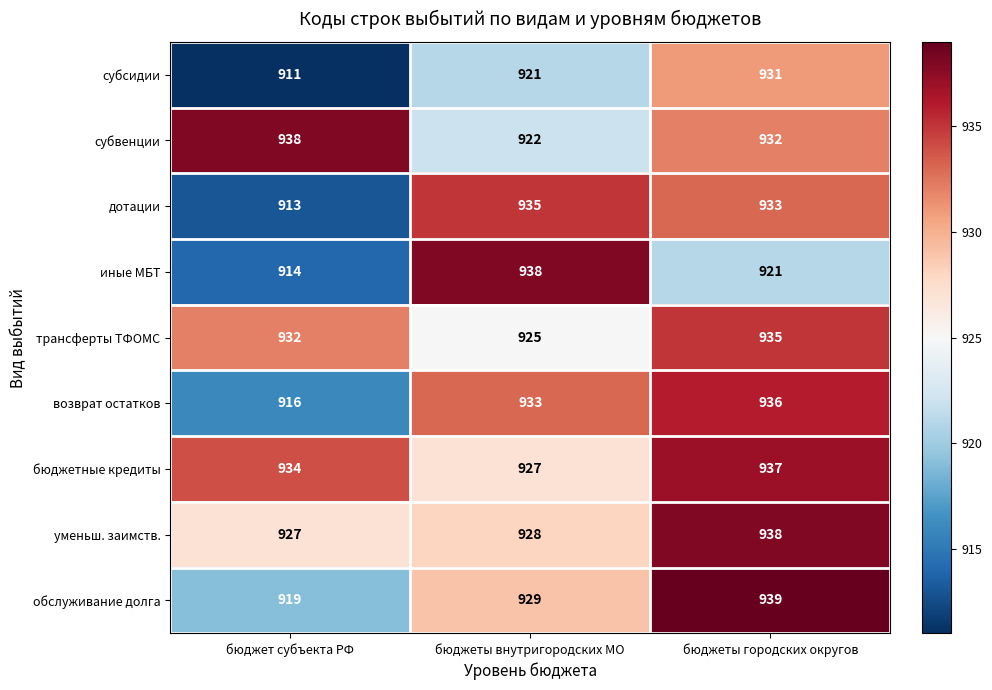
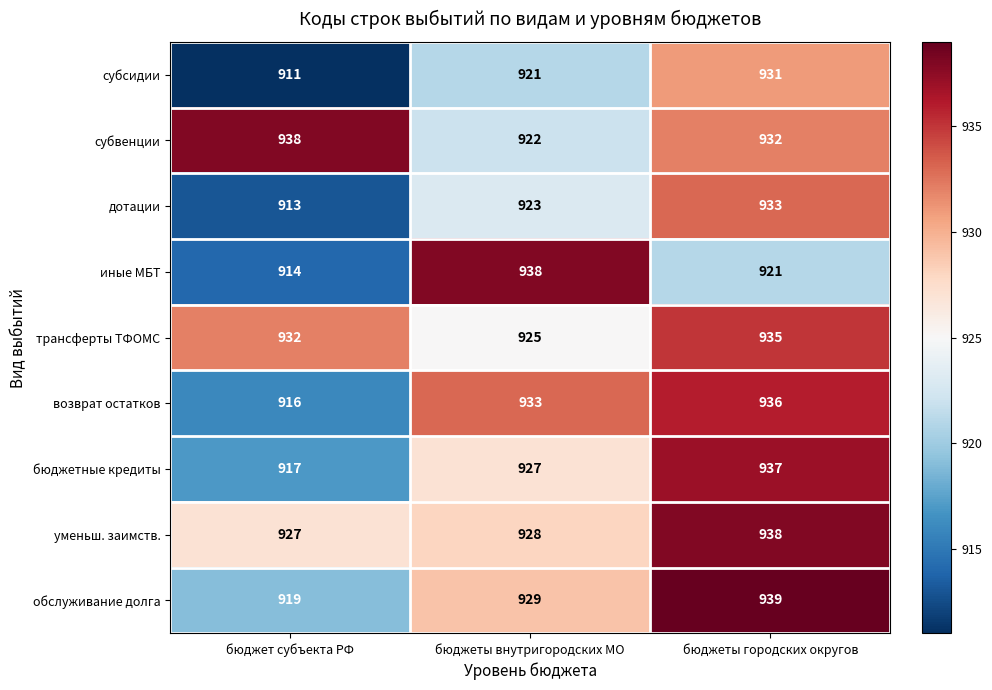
  {
    "субсидии": {
      "бюджет субъекта РФ": 911,
      "бюджеты внутригородских МО": 921,
      "бюджеты городских округов": 931
    },
    "субвенции": {
      "бюджет субъекта РФ": 938,
      "бюджеты внутригородских МО": 922,
      "бюджеты городских округов": 932
    },
    "дотации": {
      "бюджет субъекта РФ": 913,
-     "бюджеты внутригородских МО": 935,
+     "бюджеты внутригородских МО": 923,
      "бюджеты городских округов": 933
    },
    "иные МБТ": {
      "бюджет субъекта РФ": 914,
      "бюджеты внутригородских МО": 938,
      "бюджеты городских округов": 921
    },
    "трансферты ТФОМС": {
      "бюджет субъекта РФ": 932,
      "бюджеты внутригородских МО": 925,
      "бюджеты городских округов": 935
    },
    "возврат остатков": {
      "бюджет субъекта РФ": 916,
      "бюджеты внутригородских МО": 933,
      "бюджеты городских округов": 936
    },
    "бюджетные кредиты": {
-     "бюджет субъекта РФ": 934,
+     "бюджет субъекта РФ": 917,
      "бюджеты внутригородских МО": 927,
      "бюджеты городских округов": 937
    },
    "уменьш. заимств.": {
      "бюджет субъекта РФ": 927,
      "бюджеты внутригородских МО": 928,
      "бюджеты городских округов": 938
    },
    "обслуживание долга": {
      "бюджет субъекта РФ": 919,
      "бюджеты внутригородских МО": 929,
      "бюджеты городских округов": 939
    }
  }
